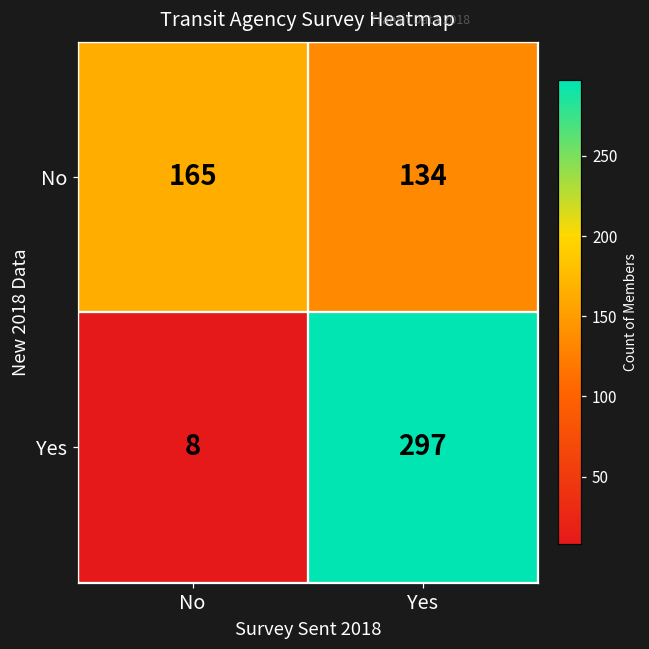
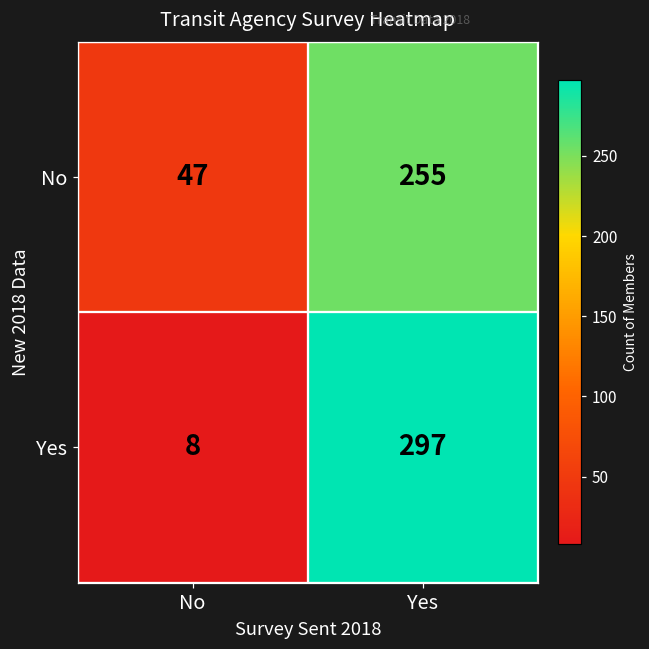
  {
    "No": {
-     "No": 165,
-     "Yes": 134
+     "No": 47,
+     "Yes": 255
    },
    "Yes": {
      "No": 8,
      "Yes": 297
    }
  }
